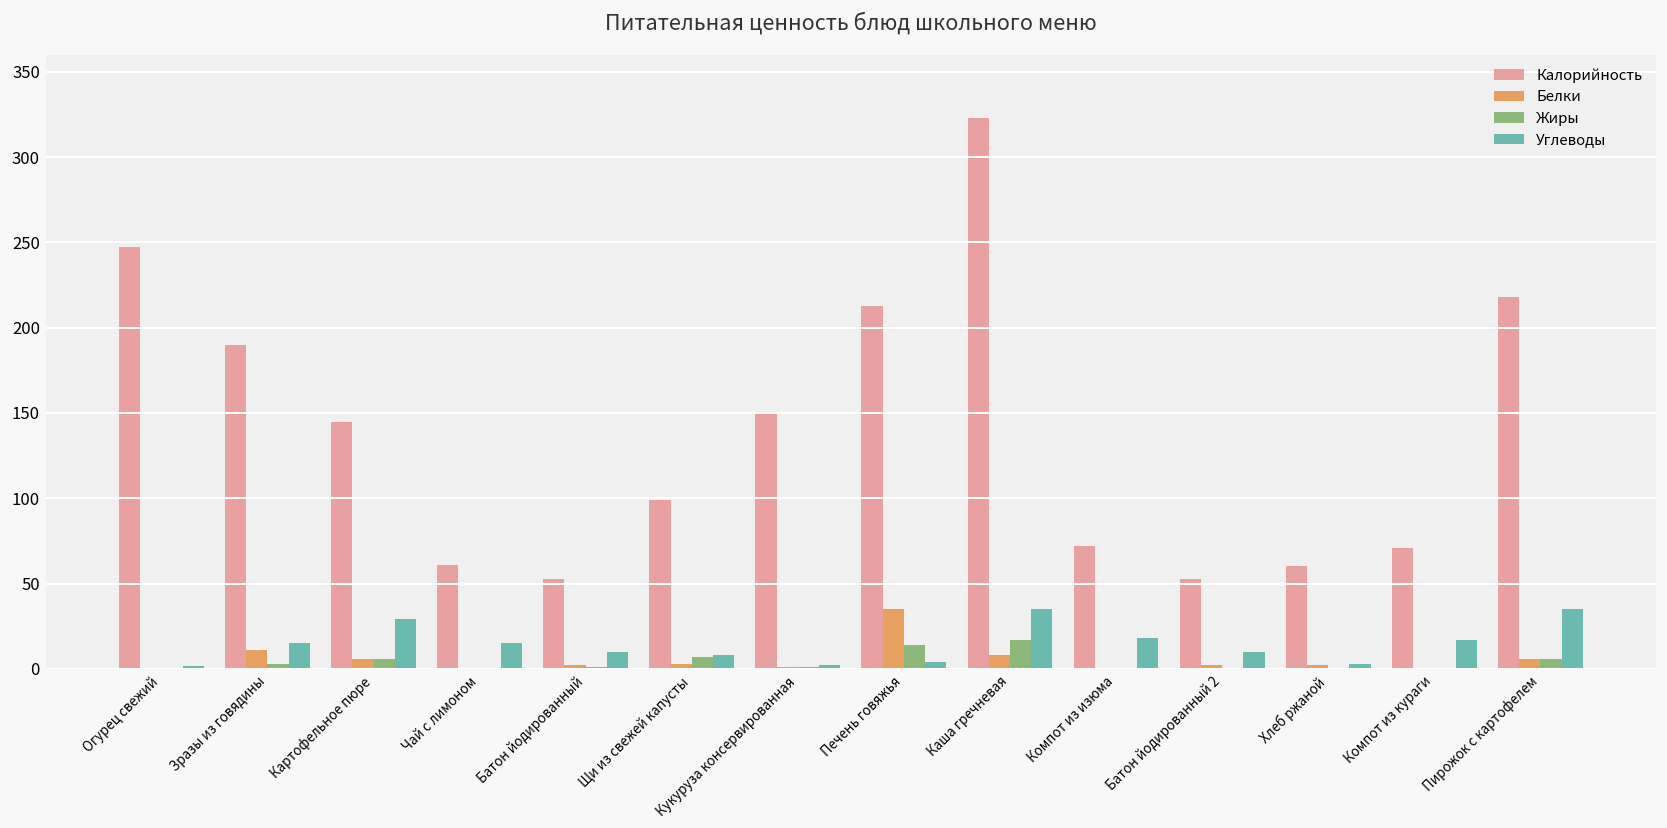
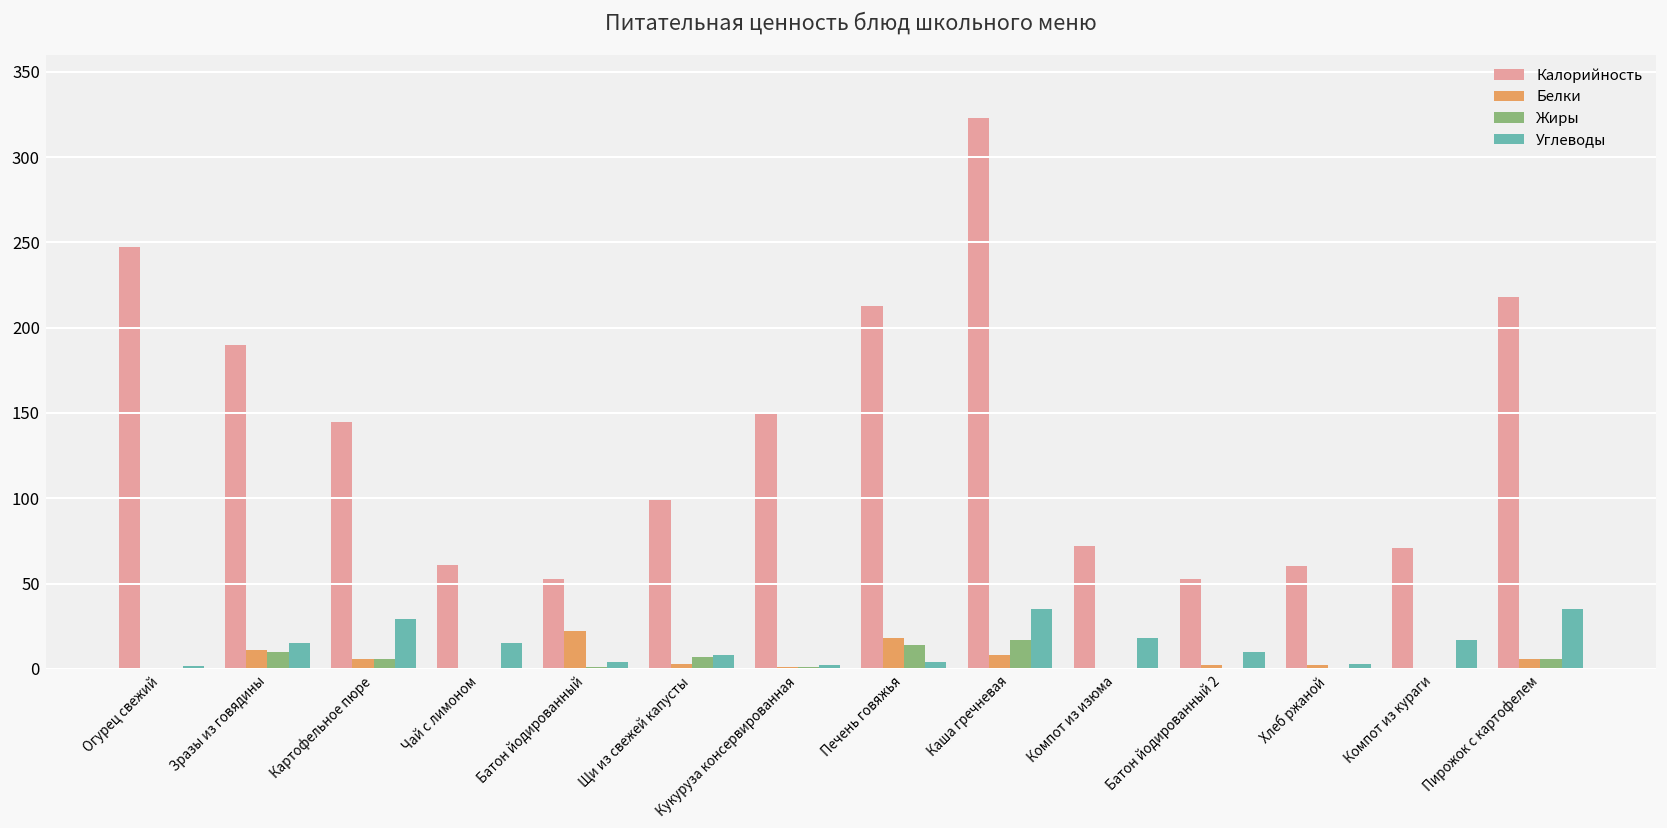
  {
    "Калорийность": {
      "Огурец свежий": 247,
      "Зразы из говядины": 190,
      "Картофельное пюре": 145,
      "Чай с лимоном": 61,
      "Батон йодированный": 52,
      "Щи из свежей капусты": 99,
      "Кукуруза консервированная": 150,
      "Печень говяжья": 213,
      "Каша гречневая": 323,
      "Компот из изюма": 72,
      "Батон йодированный 2": 52,
      "Хлеб ржаной": 60,
      "Компот из кураги": 71,
      "Пирожок с картофелем": 218
    },
    "Белки": {
      "Огурец свежий": 0,
      "Зразы из говядины": 11,
      "Картофельное пюре": 6,
      "Чай с лимоном": 0,
-     "Батон йодированный": 2,
+     "Батон йодированный": 22,
      "Щи из свежей капусты": 3,
-     "Печень говяжья": 35,
+     "Печень говяжья": 18,
      "Каша гречневая": 8,
      "Компот из изюма": 0,
      "Батон йодированный 2": 2,
      "Хлеб ржаной": 2,
      "Компот из кураги": 0,
      "Пирожок с картофелем": 6
    },
    "Жиры": {
      "Огурец свежий": 0,
-     "Зразы из говядины": 3,
+     "Зразы из говядины": 10,
      "Картофельное пюре": 6,
      "Чай с лимоном": 0,
      "Щи из свежей капусты": 7,
      "Печень говяжья": 14,
      "Каша гречневая": 17,
      "Компот из изюма": 0,
      "Батон йодированный 2": 0,
      "Компот из кураги": 0,
      "Пирожок с картофелем": 6
    },
    "Углеводы": {
      "Зразы из говядины": 15,
      "Картофельное пюре": 29,
      "Чай с лимоном": 15,
-     "Батон йодированный": 10,
+     "Батон йодированный": 4,
      "Щи из свежей капусты": 8,
      "Кукуруза консервированная": 2,
      "Печень говяжья": 4,
      "Каша гречневая": 35,
      "Компот из изюма": 18,
      "Батон йодированный 2": 10,
      "Хлеб ржаной": 3,
      "Компот из кураги": 17,
      "Пирожок с картофелем": 35
    }
  }
